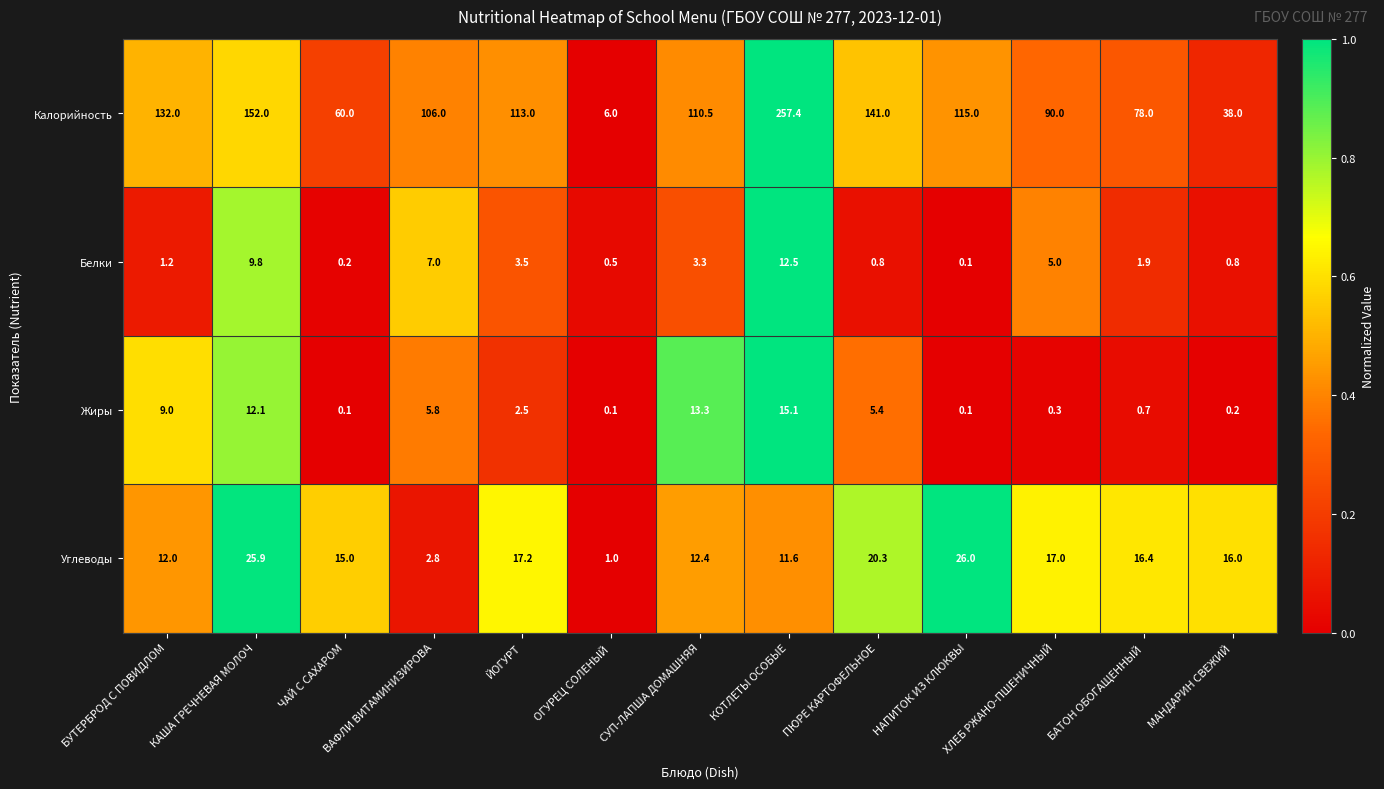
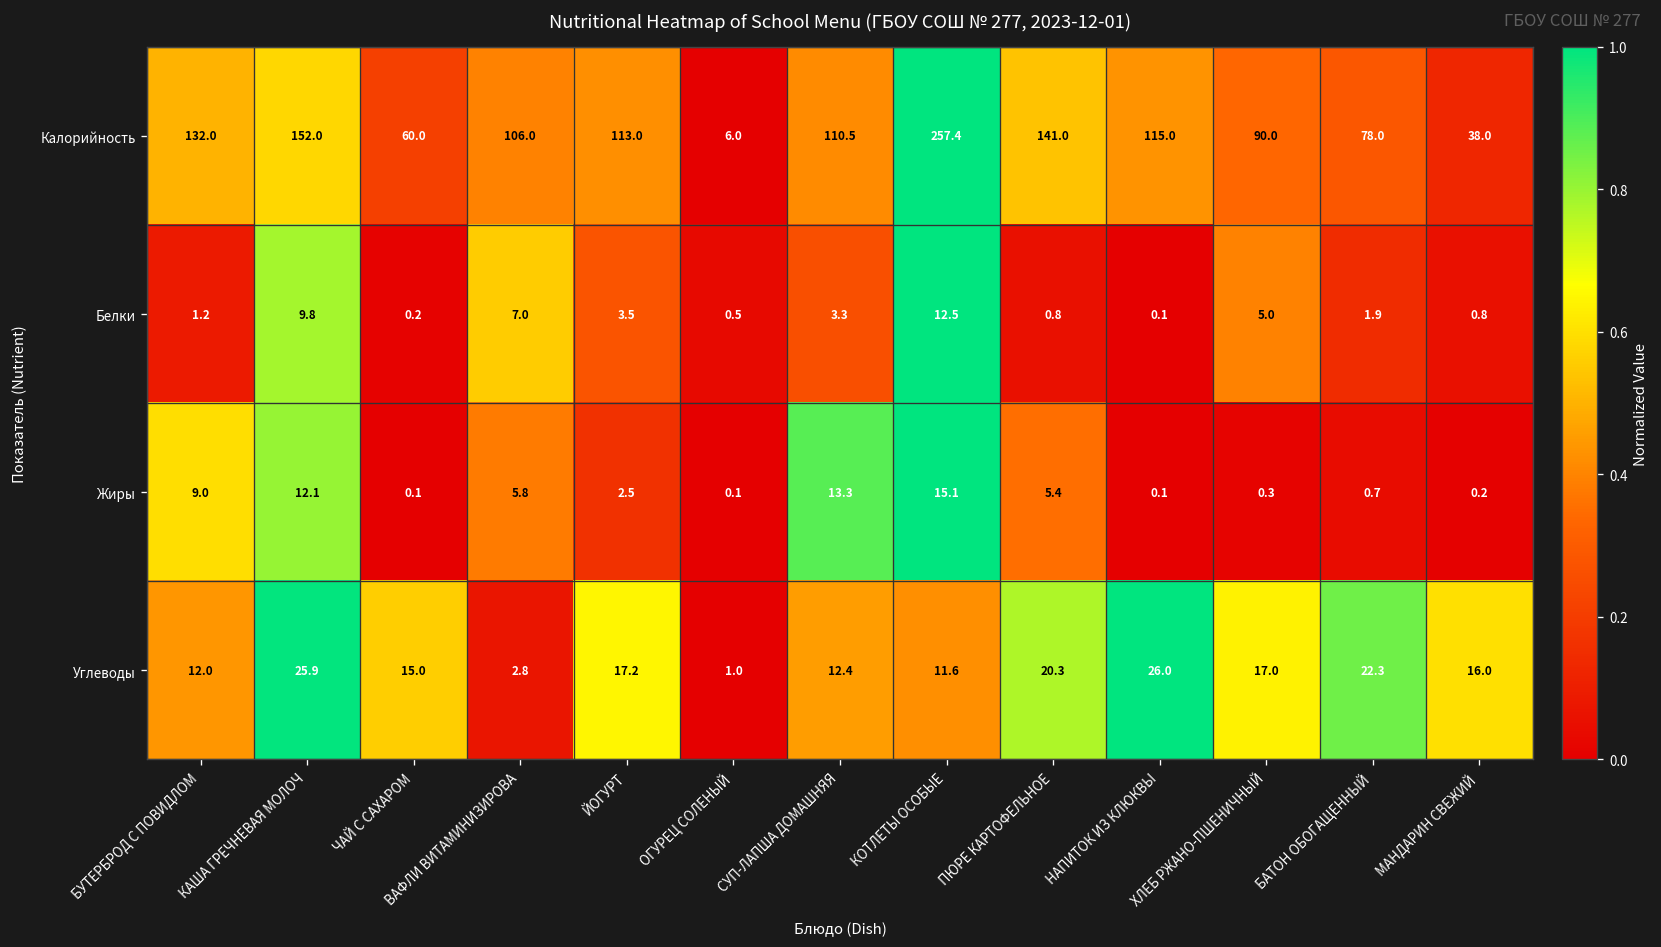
  {
    "Калорийность": {
      "БУТЕРБРОД С ПОВИДЛОМ": 132.0,
      "КАША ГРЕЧНЕВАЯ МОЛОЧ": 152.0,
      "ЧАЙ С САХАРОМ": 60.0,
      "ВАФЛИ ВИТАМИНИЗИРОВА": 106.0,
      "ЙОГУРТ": 113.0,
      "ОГУРЕЦ СОЛЕНЫЙ": 6.0,
      "СУП-ЛАПША ДОМАШНЯЯ": 110.5,
      "КОТЛЕТЫ ОСОБЫЕ": 257.4,
      "ПЮРЕ КАРТОФЕЛЬНОЕ": 141.0,
      "НАПИТОК ИЗ КЛЮКВЫ": 115.0,
      "ХЛЕБ РЖАНО-ПШЕНИЧНЫЙ": 90.0,
      "БАТОН ОБОГАЩЕННЫЙ": 78.0,
      "МАНДАРИН СВЕЖИЙ": 38.0
    },
    "Белки": {
      "БУТЕРБРОД С ПОВИДЛОМ": 1.2,
      "КАША ГРЕЧНЕВАЯ МОЛОЧ": 9.8,
      "ЧАЙ С САХАРОМ": 0.2,
      "ВАФЛИ ВИТАМИНИЗИРОВА": 7.0,
      "ЙОГУРТ": 3.5,
      "ОГУРЕЦ СОЛЕНЫЙ": 0.5,
      "СУП-ЛАПША ДОМАШНЯЯ": 3.3,
      "КОТЛЕТЫ ОСОБЫЕ": 12.5,
      "ПЮРЕ КАРТОФЕЛЬНОЕ": 0.8,
      "НАПИТОК ИЗ КЛЮКВЫ": 0.1,
      "ХЛЕБ РЖАНО-ПШЕНИЧНЫЙ": 5.0,
      "БАТОН ОБОГАЩЕННЫЙ": 1.9,
      "МАНДАРИН СВЕЖИЙ": 0.8
    },
    "Жиры": {
      "БУТЕРБРОД С ПОВИДЛОМ": 9.0,
      "КАША ГРЕЧНЕВАЯ МОЛОЧ": 12.1,
      "ЧАЙ С САХАРОМ": 0.1,
      "ВАФЛИ ВИТАМИНИЗИРОВА": 5.8,
      "ЙОГУРТ": 2.5,
      "ОГУРЕЦ СОЛЕНЫЙ": 0.1,
      "СУП-ЛАПША ДОМАШНЯЯ": 13.3,
      "КОТЛЕТЫ ОСОБЫЕ": 15.1,
      "ПЮРЕ КАРТОФЕЛЬНОЕ": 5.4,
      "НАПИТОК ИЗ КЛЮКВЫ": 0.1,
      "ХЛЕБ РЖАНО-ПШЕНИЧНЫЙ": 0.3,
      "БАТОН ОБОГАЩЕННЫЙ": 0.7,
      "МАНДАРИН СВЕЖИЙ": 0.2
    },
    "Углеводы": {
      "БУТЕРБРОД С ПОВИДЛОМ": 12.0,
      "КАША ГРЕЧНЕВАЯ МОЛОЧ": 25.9,
      "ЧАЙ С САХАРОМ": 15.0,
      "ВАФЛИ ВИТАМИНИЗИРОВА": 2.8,
      "ЙОГУРТ": 17.2,
      "ОГУРЕЦ СОЛЕНЫЙ": 1.0,
      "СУП-ЛАПША ДОМАШНЯЯ": 12.4,
      "КОТЛЕТЫ ОСОБЫЕ": 11.6,
      "ПЮРЕ КАРТОФЕЛЬНОЕ": 20.3,
      "НАПИТОК ИЗ КЛЮКВЫ": 26.0,
      "ХЛЕБ РЖАНО-ПШЕНИЧНЫЙ": 17.0,
-     "БАТОН ОБОГАЩЕННЫЙ": 16.4,
+     "БАТОН ОБОГАЩЕННЫЙ": 22.3,
      "МАНДАРИН СВЕЖИЙ": 16.0
    }
  }
